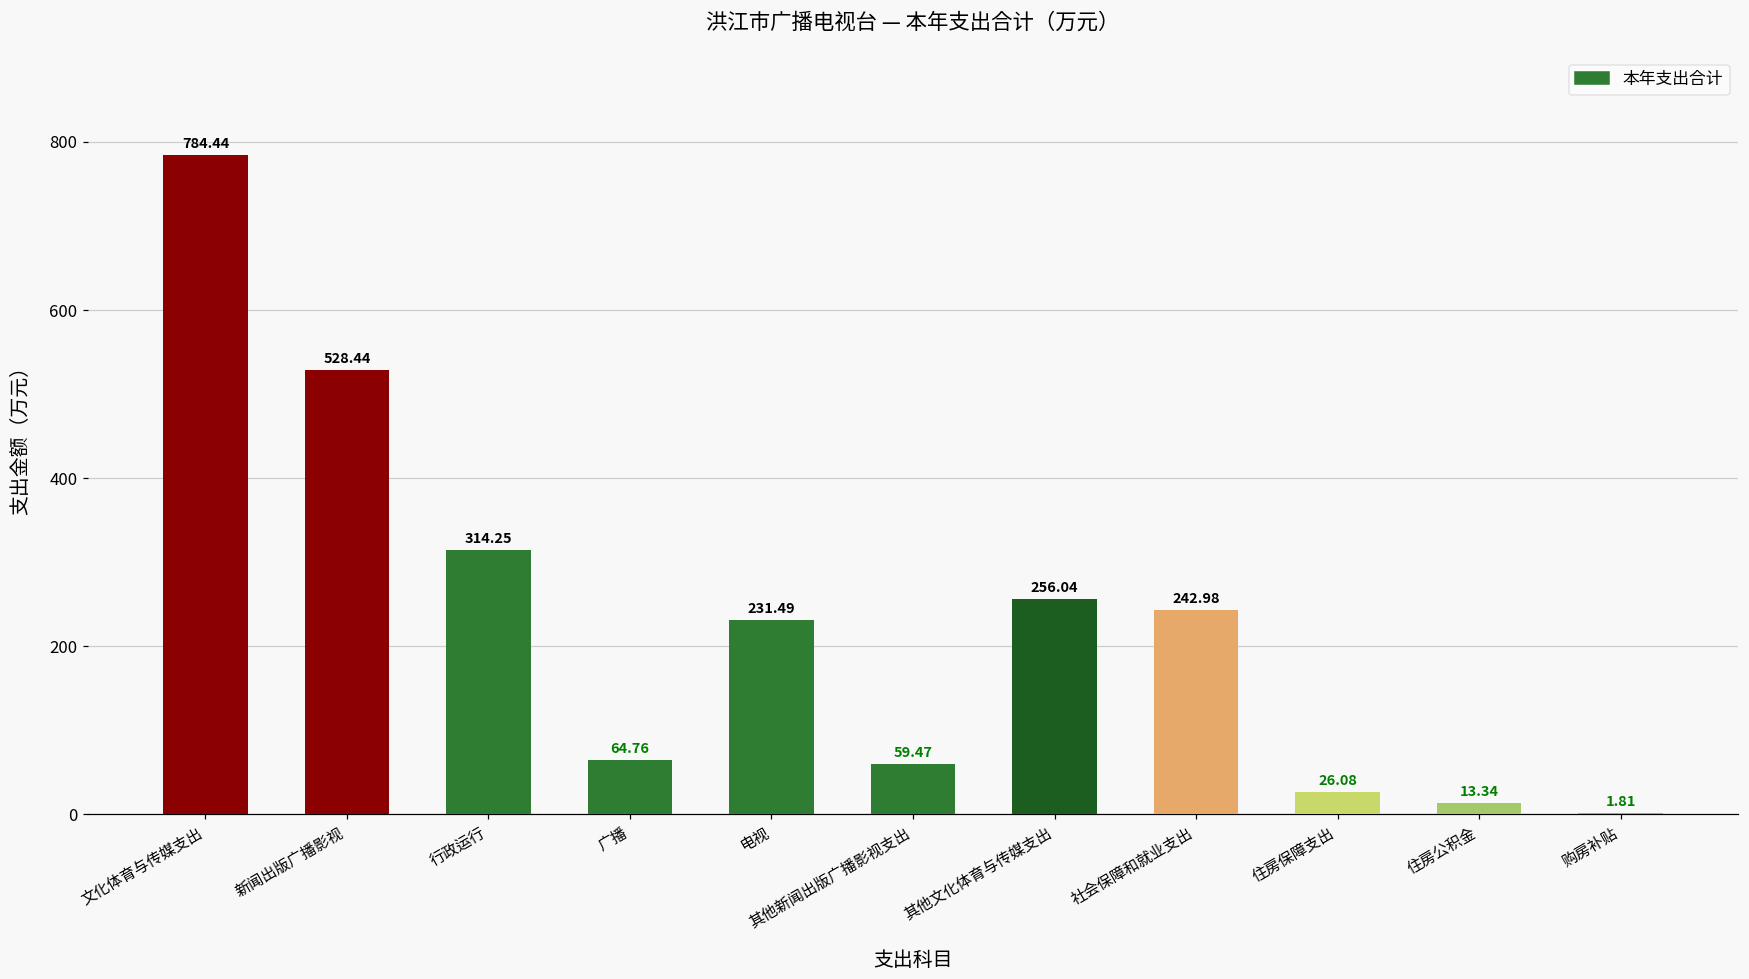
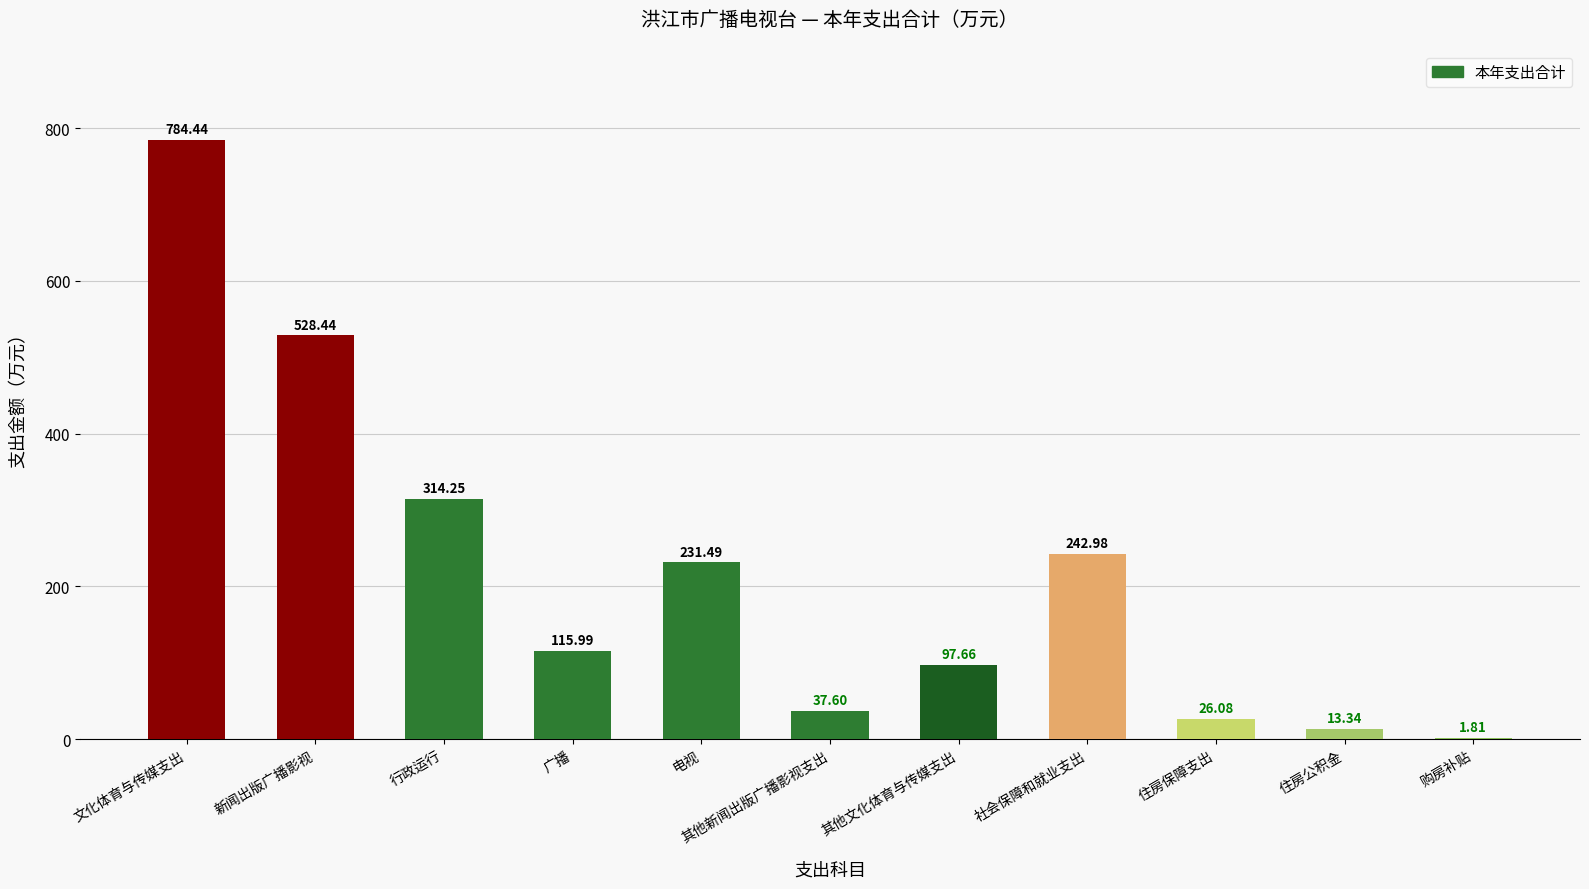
  {
    "文化体育与传媒支出": 784.44,
    "新闻出版广播影视": 528.44,
    "行政运行": 314.25,
-   "广播": 64.76,
+   "广播": 115.99,
    "电视": 231.49,
-   "其他新闻出版广播影视支出": 59.47,
-   "其他文化体育与传媒支出": 256.04,
+   "其他新闻出版广播影视支出": 37.60,
+   "其他文化体育与传媒支出": 97.66,
    "社会保障和就业支出": 242.98,
    "住房保障支出": 26.08,
    "住房公积金": 13.34,
    "购房补贴": 1.81
  }
